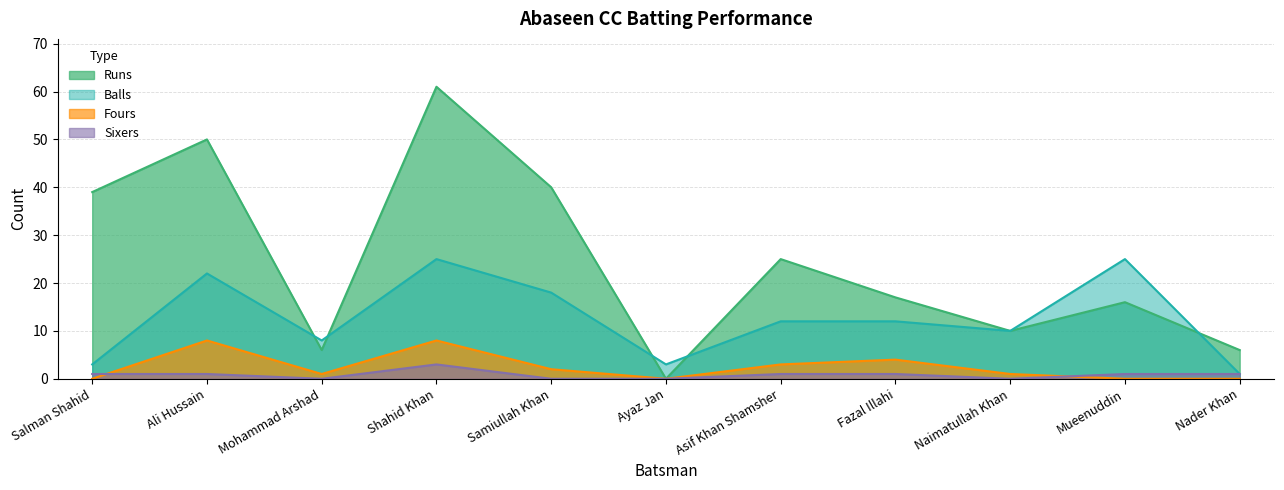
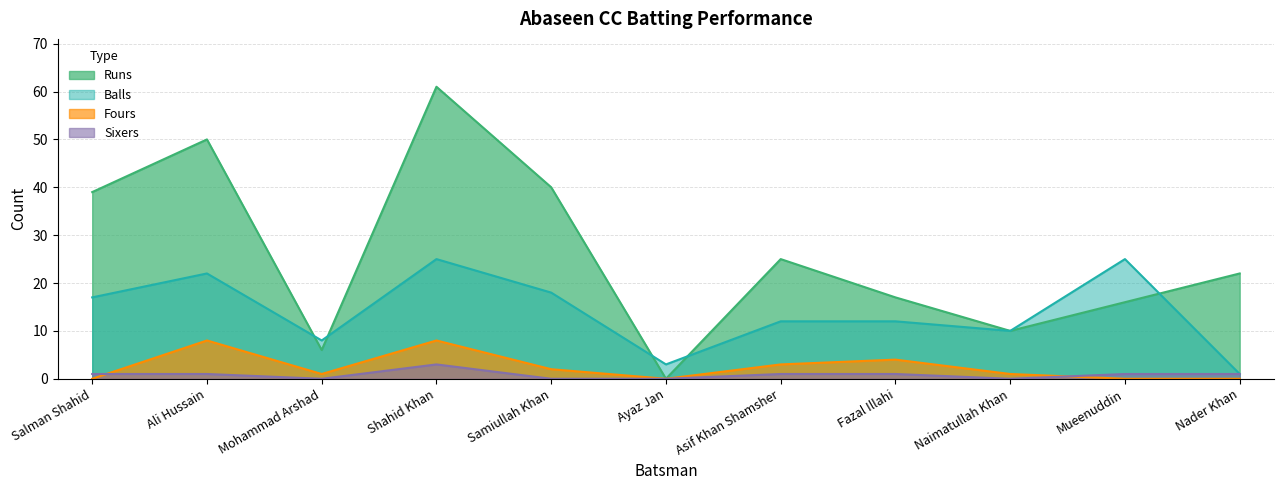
  {
    "Runs": {
      "Salman Shahid": 39,
      "Ali Hussain": 50,
      "Mohammad Arshad": 6,
      "Shahid Khan": 61,
      "Samiullah Khan": 40,
      "Asif Khan Shamsher": 25,
      "Fazal Illahi": 17,
      "Mueenuddin": 16,
-     "Nader Khan": 6
+     "Nader Khan": 22
    },
    "Balls": {
-     "Salman Shahid": 3,
+     "Salman Shahid": 17,
      "Ali Hussain": 22,
      "Mohammad Arshad": 8,
      "Shahid Khan": 25,
      "Samiullah Khan": 18,
      "Ayaz Jan": 3,
      "Asif Khan Shamsher": 12,
      "Fazal Illahi": 12,
      "Mueenuddin": 25
    },
    "Fours": {
      "Salman Shahid": 0,
      "Ali Hussain": 8,
      "Mohammad Arshad": 1,
      "Shahid Khan": 8,
      "Samiullah Khan": 2,
      "Asif Khan Shamsher": 3,
      "Fazal Illahi": 4,
      "Naimatullah Khan": 1,
      "Mueenuddin": 0,
      "Nader Khan": 0
    },
    "Sixers": {
      "Salman Shahid": 1,
      "Ali Hussain": 1,
      "Mohammad Arshad": 0,
      "Shahid Khan": 3,
      "Samiullah Khan": 0,
      "Asif Khan Shamsher": 1,
      "Fazal Illahi": 1,
      "Naimatullah Khan": 0,
      "Mueenuddin": 1
    }
  }
